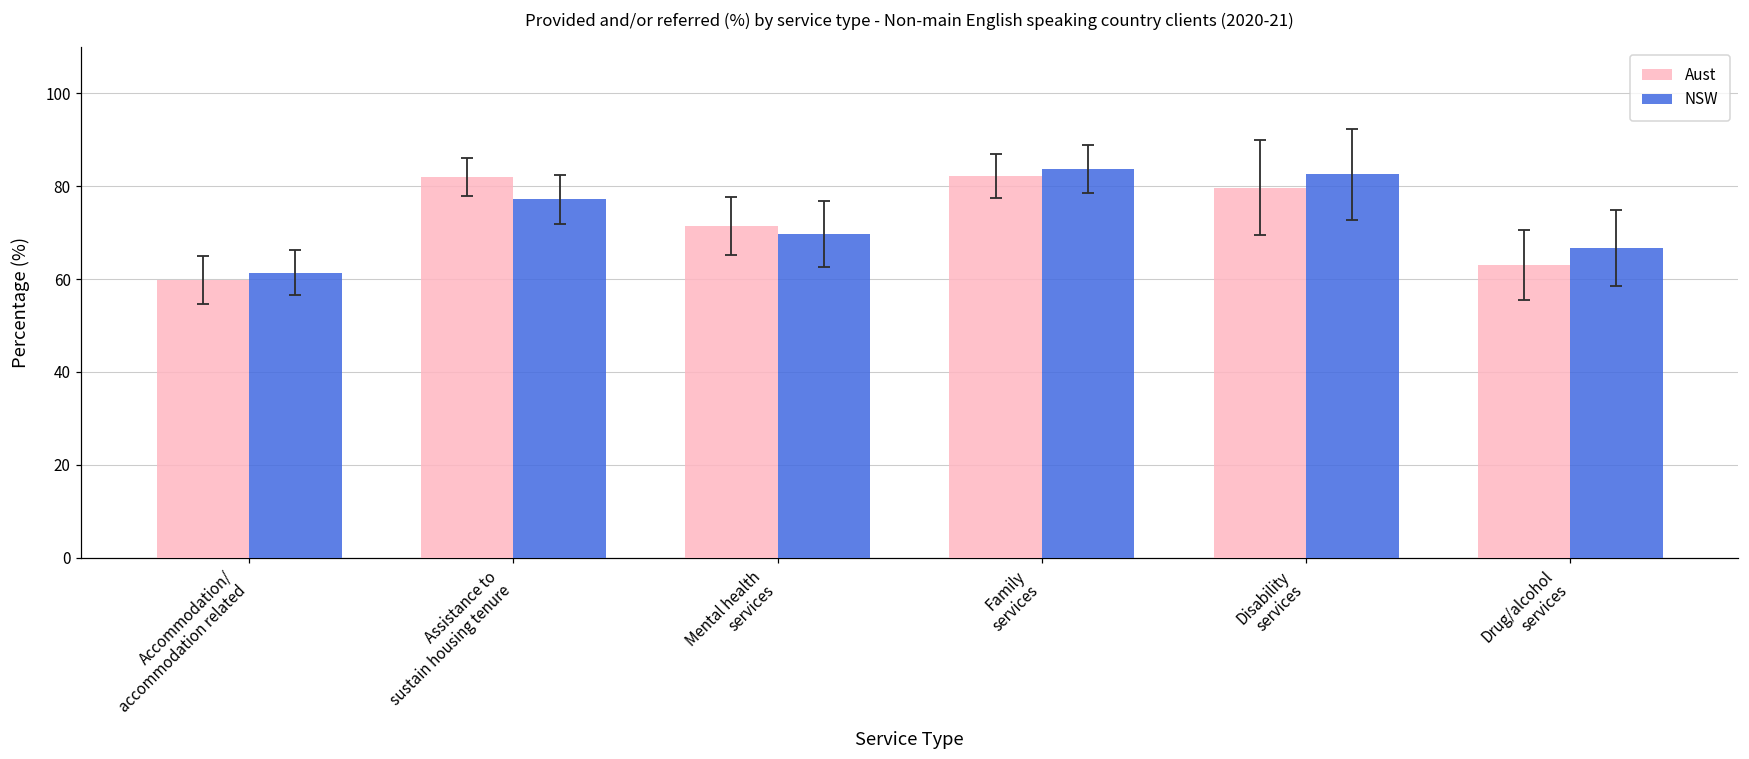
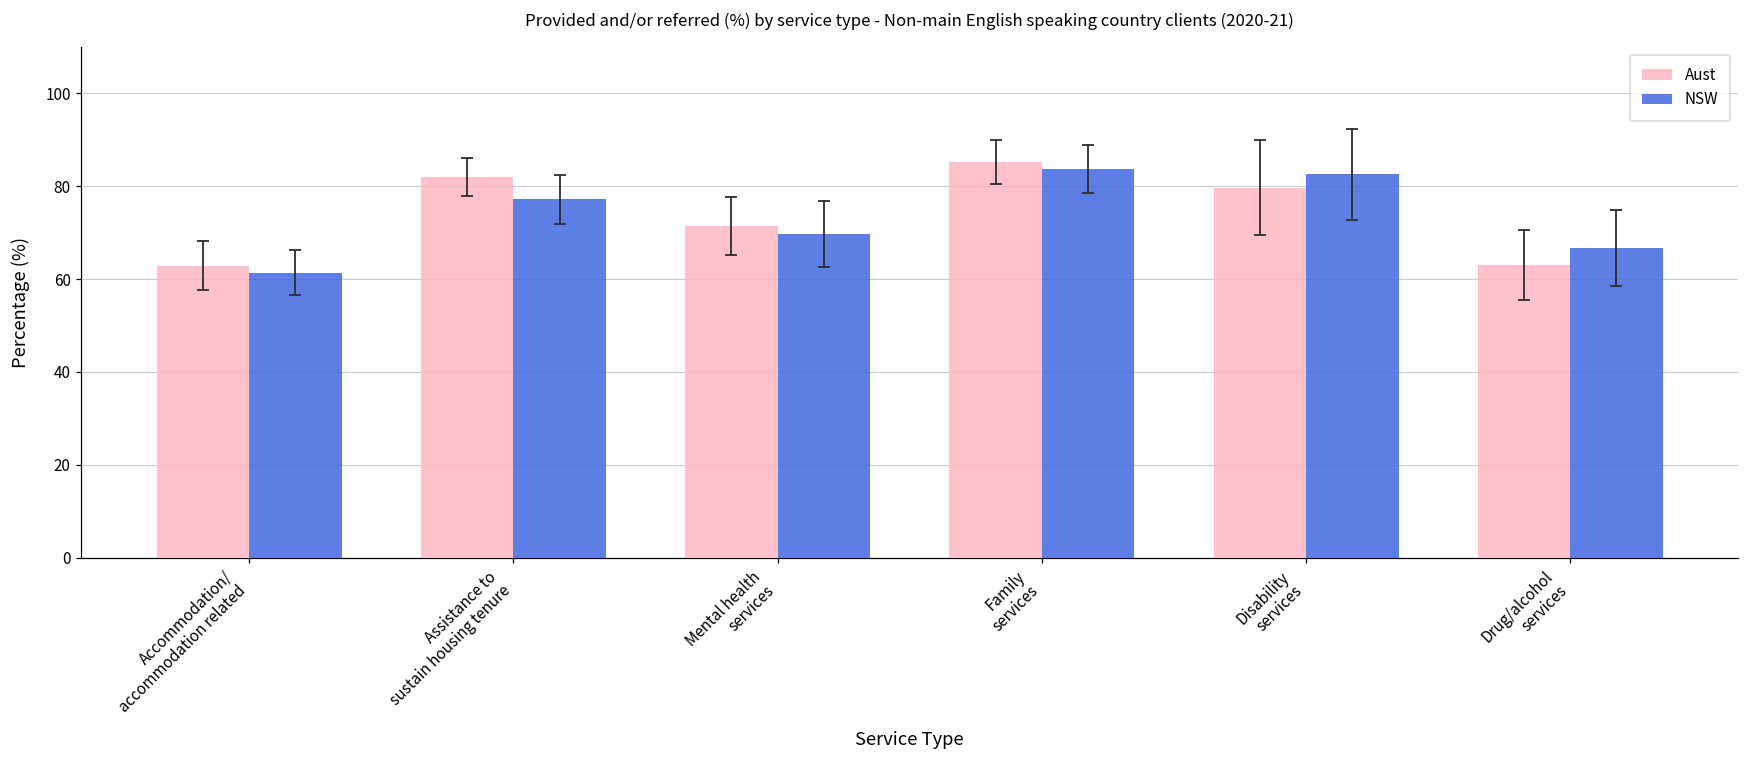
  {
    "Aust": {
-     "Accommodation/ accommodation related": 60,
+     "Accommodation/ accommodation related": 63,
      "Assistance to sustain housing tenure": 82,
      "Mental health services": 71,
-     "Family services": 82,
+     "Family services": 85,
      "Disability services": 80,
      "Drug/alcohol services": 63
    }
  }
